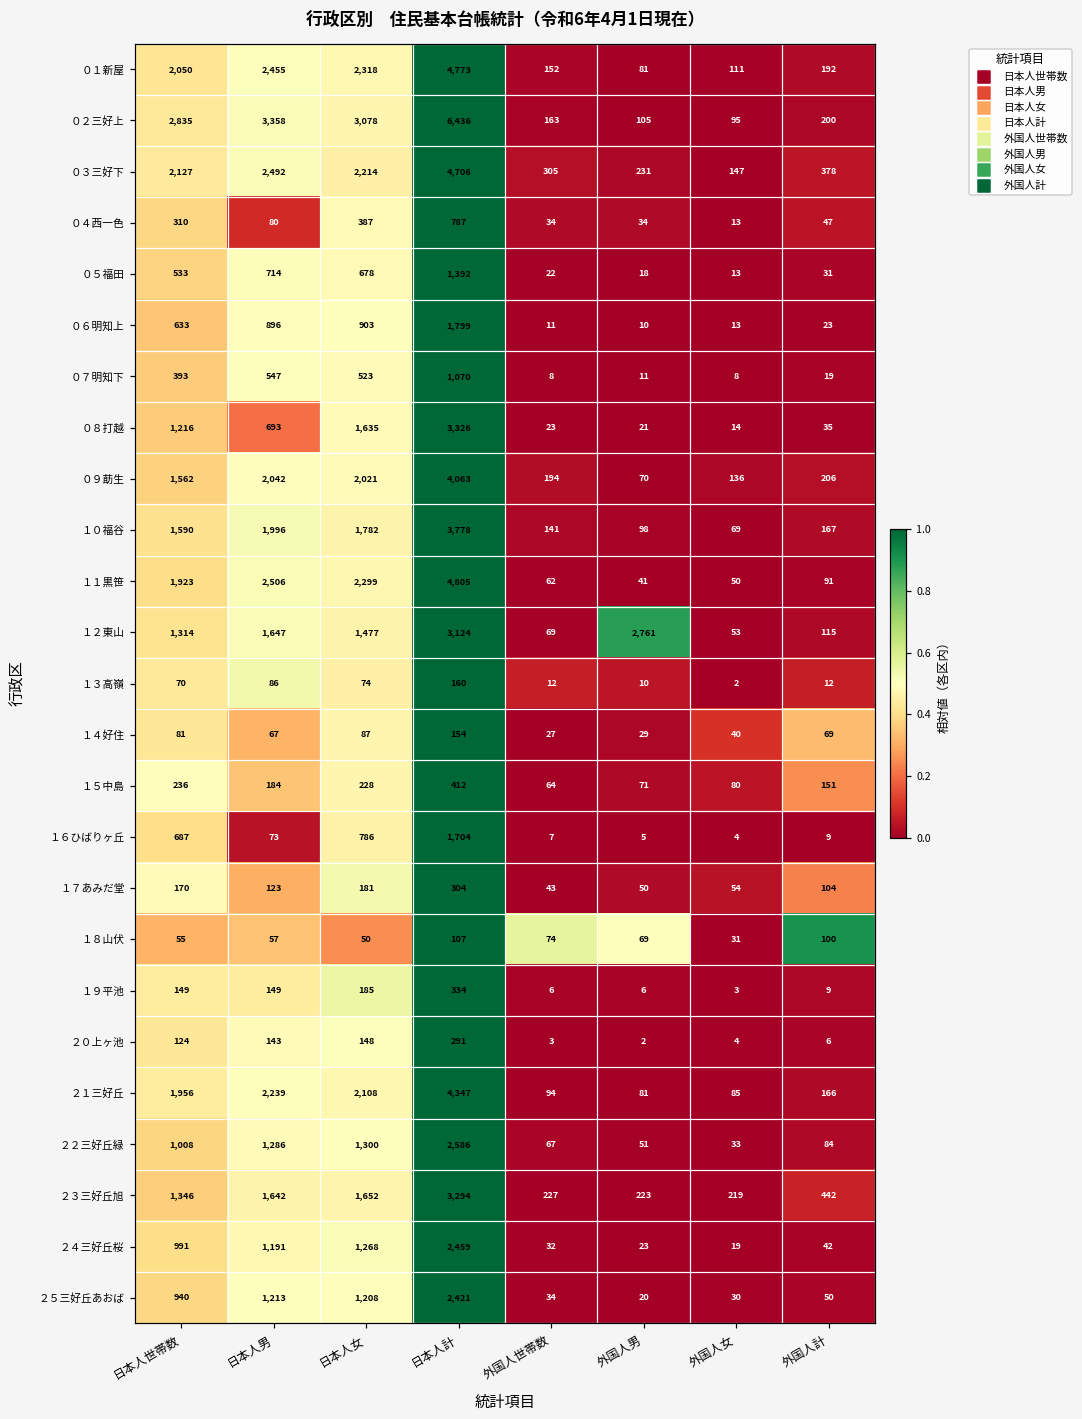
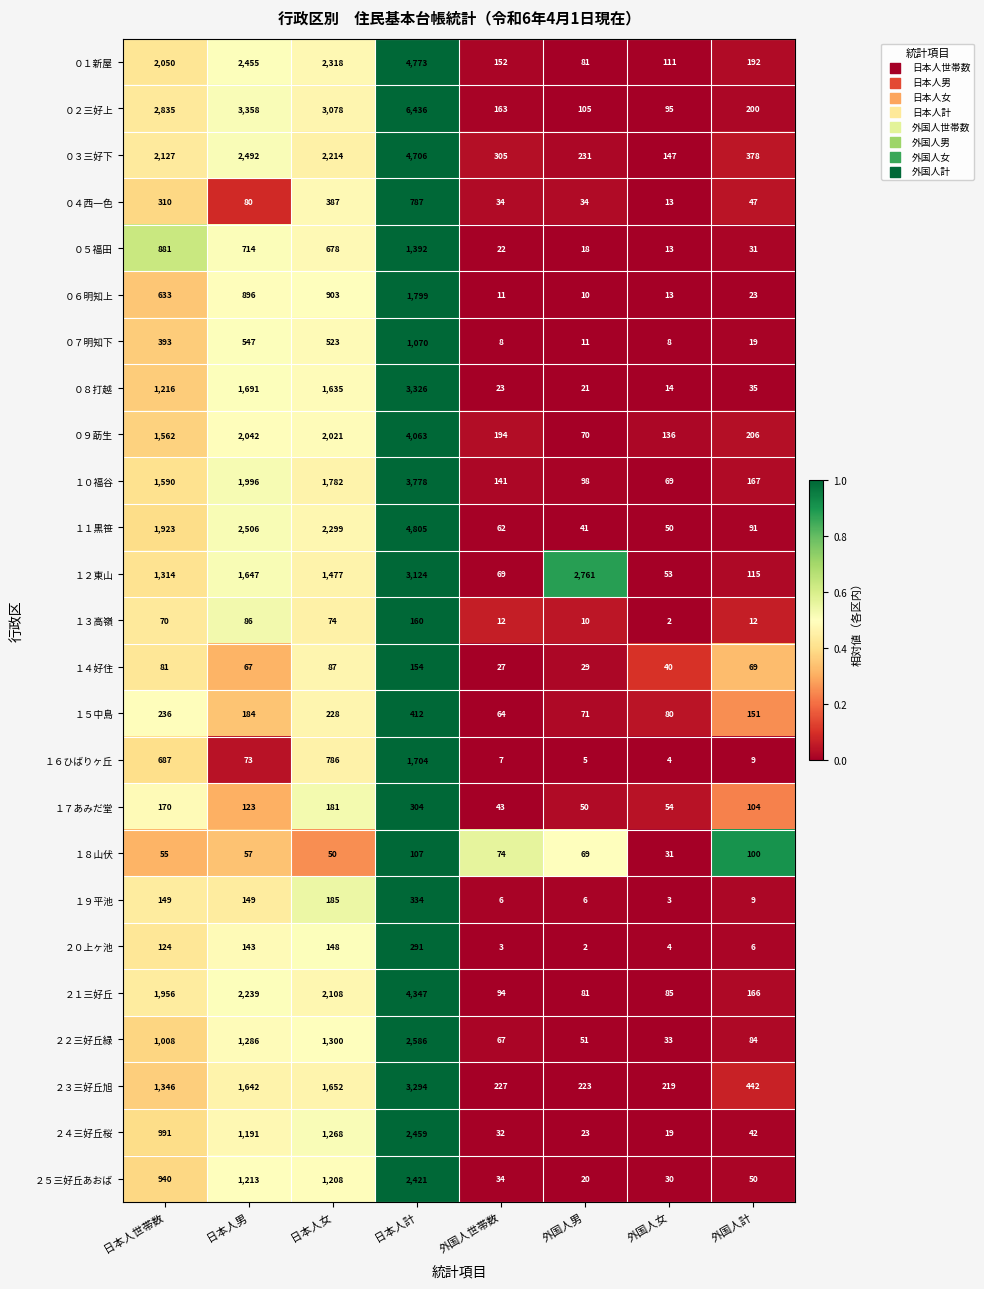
  {
    "０１新屋": {
      "日本人世帯数": "2,050",
      "日本人男": "2,455",
      "日本人女": "2,318",
      "日本人計": "4,773",
      "外国人世帯数": "152",
      "外国人男": "81",
      "外国人女": "111",
      "外国人計": "192"
    },
    "０２三好上": {
      "日本人世帯数": "2,835",
      "日本人男": "3,358",
      "日本人女": "3,078",
      "日本人計": "6,436",
      "外国人世帯数": "163",
      "外国人男": "105",
      "外国人女": "95",
      "外国人計": "200"
    },
    "０３三好下": {
      "日本人世帯数": "2,127",
      "日本人男": "2,492",
      "日本人女": "2,214",
      "日本人計": "4,706",
      "外国人世帯数": "305",
      "外国人男": "231",
      "外国人女": "147",
      "外国人計": "378"
    },
    "０４西一色": {
      "日本人世帯数": "310",
      "日本人男": "80",
      "日本人女": "387",
      "日本人計": "787",
      "外国人世帯数": "34",
      "外国人男": "34",
      "外国人女": "13",
      "外国人計": "47"
    },
    "０５福田": {
-     "日本人世帯数": "533",
+     "日本人世帯数": "881",
      "日本人男": "714",
      "日本人女": "678",
      "日本人計": "1,392",
      "外国人世帯数": "22",
      "外国人男": "18",
      "外国人女": "13",
      "外国人計": "31"
    },
    "０６明知上": {
      "日本人世帯数": "633",
      "日本人男": "896",
      "日本人女": "903",
      "日本人計": "1,799",
      "外国人世帯数": "11",
      "外国人男": "10",
      "外国人女": "13",
      "外国人計": "23"
    },
    "０７明知下": {
      "日本人世帯数": "393",
      "日本人男": "547",
      "日本人女": "523",
      "日本人計": "1,070",
      "外国人世帯数": "8",
      "外国人男": "11",
      "外国人女": "8",
      "外国人計": "19"
    },
    "０８打越": {
      "日本人世帯数": "1,216",
-     "日本人男": "693",
+     "日本人男": "1,691",
      "日本人女": "1,635",
      "日本人計": "3,326",
      "外国人世帯数": "23",
      "外国人男": "21",
      "外国人女": "14",
      "外国人計": "35"
    },
    "０９莇生": {
      "日本人世帯数": "1,562",
      "日本人男": "2,042",
      "日本人女": "2,021",
      "日本人計": "4,063",
      "外国人世帯数": "194",
      "外国人男": "70",
      "外国人女": "136",
      "外国人計": "206"
    },
    "１０福谷": {
      "日本人世帯数": "1,590",
      "日本人男": "1,996",
      "日本人女": "1,782",
      "日本人計": "3,778",
      "外国人世帯数": "141",
      "外国人男": "98",
      "外国人女": "69",
      "外国人計": "167"
    },
    "１１黒笹": {
      "日本人世帯数": "1,923",
      "日本人男": "2,506",
      "日本人女": "2,299",
      "日本人計": "4,805",
      "外国人世帯数": "62",
      "外国人男": "41",
      "外国人女": "50",
      "外国人計": "91"
    },
    "１２東山": {
      "日本人世帯数": "1,314",
      "日本人男": "1,647",
      "日本人女": "1,477",
      "日本人計": "3,124",
      "外国人世帯数": "69",
      "外国人男": "2,761",
      "外国人女": "53",
      "外国人計": "115"
    },
    "１３高嶺": {
      "日本人世帯数": "70",
      "日本人男": "86",
      "日本人女": "74",
      "日本人計": "160",
      "外国人世帯数": "12",
      "外国人男": "10",
      "外国人女": "2",
      "外国人計": "12"
    },
    "１４好住": {
      "日本人世帯数": "81",
      "日本人男": "67",
      "日本人女": "87",
      "日本人計": "154",
      "外国人世帯数": "27",
      "外国人男": "29",
      "外国人女": "40",
      "外国人計": "69"
    },
    "１５中島": {
      "日本人世帯数": "236",
      "日本人男": "184",
      "日本人女": "228",
      "日本人計": "412",
      "外国人世帯数": "64",
      "外国人男": "71",
      "外国人女": "80",
      "外国人計": "151"
    },
    "１６ひばりヶ丘": {
      "日本人世帯数": "687",
      "日本人男": "73",
      "日本人女": "786",
      "日本人計": "1,704",
      "外国人世帯数": "7",
      "外国人男": "5",
      "外国人女": "4",
      "外国人計": "9"
    },
    "１７あみだ堂": {
      "日本人世帯数": "170",
      "日本人男": "123",
      "日本人女": "181",
      "日本人計": "304",
      "外国人世帯数": "43",
      "外国人男": "50",
      "外国人女": "54",
      "外国人計": "104"
    },
    "１８山伏": {
      "日本人世帯数": "55",
      "日本人男": "57",
      "日本人女": "50",
      "日本人計": "107",
      "外国人世帯数": "74",
      "外国人男": "69",
      "外国人女": "31",
      "外国人計": "100"
    },
    "１９平池": {
      "日本人世帯数": "149",
      "日本人男": "149",
      "日本人女": "185",
      "日本人計": "334",
      "外国人世帯数": "6",
      "外国人男": "6",
      "外国人女": "3",
      "外国人計": "9"
    },
    "２０上ヶ池": {
      "日本人世帯数": "124",
      "日本人男": "143",
      "日本人女": "148",
      "日本人計": "291",
      "外国人世帯数": "3",
      "外国人男": "2",
      "外国人女": "4",
      "外国人計": "6"
    },
    "２１三好丘": {
      "日本人世帯数": "1,956",
      "日本人男": "2,239",
      "日本人女": "2,108",
      "日本人計": "4,347",
      "外国人世帯数": "94",
      "外国人男": "81",
      "外国人女": "85",
      "外国人計": "166"
    },
    "２２三好丘緑": {
      "日本人世帯数": "1,008",
      "日本人男": "1,286",
      "日本人女": "1,300",
      "日本人計": "2,586",
      "外国人世帯数": "67",
      "外国人男": "51",
      "外国人女": "33",
      "外国人計": "84"
    },
    "２３三好丘旭": {
      "日本人世帯数": "1,346",
      "日本人男": "1,642",
      "日本人女": "1,652",
      "日本人計": "3,294",
      "外国人世帯数": "227",
      "外国人男": "223",
      "外国人女": "219",
      "外国人計": "442"
    },
    "２４三好丘桜": {
      "日本人世帯数": "991",
      "日本人男": "1,191",
      "日本人女": "1,268",
      "日本人計": "2,459",
      "外国人世帯数": "32",
      "外国人男": "23",
      "外国人女": "19",
      "外国人計": "42"
    },
    "２５三好丘あおば": {
      "日本人世帯数": "940",
      "日本人男": "1,213",
      "日本人女": "1,208",
      "日本人計": "2,421",
      "外国人世帯数": "34",
      "外国人男": "20",
      "外国人女": "30",
      "外国人計": "50"
    }
  }
